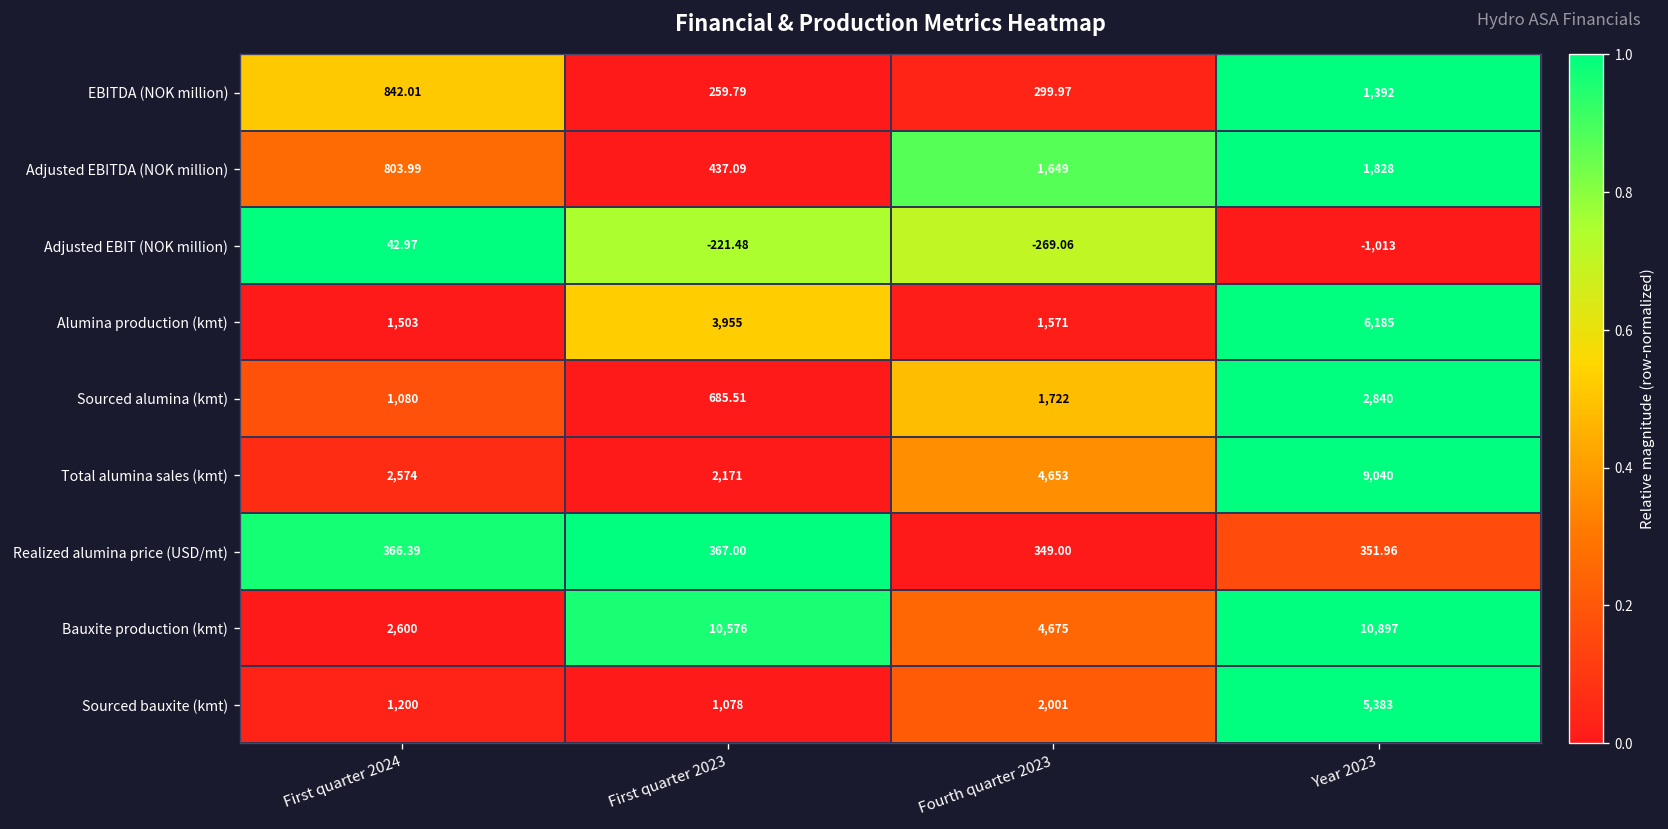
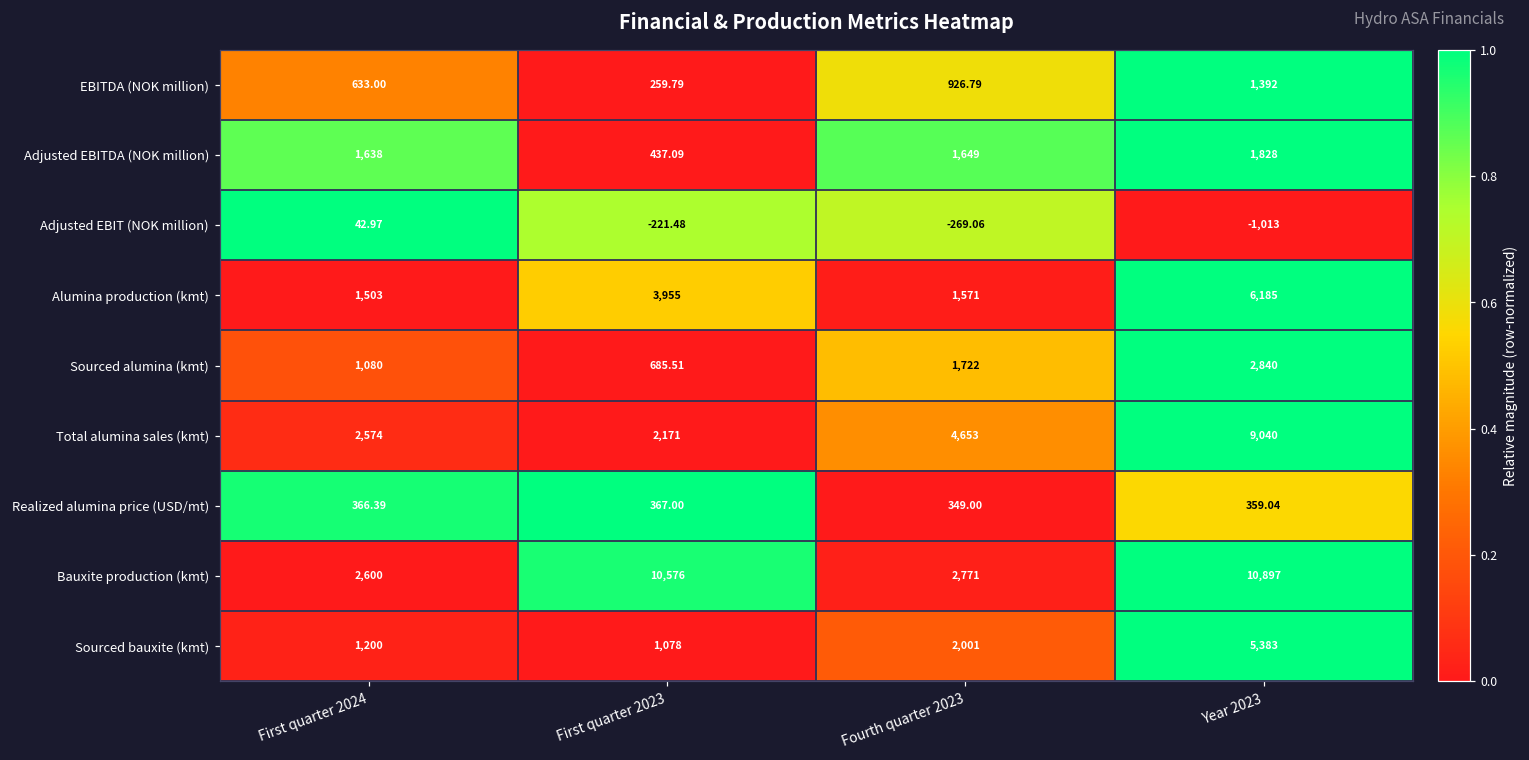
  {
    "EBITDA (NOK million)": {
-     "First quarter 2024": "842.01",
+     "First quarter 2024": "633.00",
      "First quarter 2023": "259.79",
-     "Fourth quarter 2023": "299.97",
+     "Fourth quarter 2023": "926.79",
      "Year 2023": "1,392"
    },
    "Adjusted EBITDA (NOK million)": {
-     "First quarter 2024": "803.99",
+     "First quarter 2024": "1,638",
      "First quarter 2023": "437.09",
      "Fourth quarter 2023": "1,649",
      "Year 2023": "1,828"
    },
    "Adjusted EBIT (NOK million)": {
      "First quarter 2024": "42.97",
      "First quarter 2023": "-221.48",
      "Fourth quarter 2023": "-269.06",
      "Year 2023": "-1,013"
    },
    "Alumina production (kmt)": {
      "First quarter 2024": "1,503",
      "First quarter 2023": "3,955",
      "Fourth quarter 2023": "1,571",
      "Year 2023": "6,185"
    },
    "Sourced alumina (kmt)": {
      "First quarter 2024": "1,080",
      "First quarter 2023": "685.51",
      "Fourth quarter 2023": "1,722",
      "Year 2023": "2,840"
    },
    "Total alumina sales (kmt)": {
      "First quarter 2024": "2,574",
      "First quarter 2023": "2,171",
      "Fourth quarter 2023": "4,653",
      "Year 2023": "9,040"
    },
    "Realized alumina price (USD/mt)": {
      "First quarter 2024": "366.39",
      "First quarter 2023": "367.00",
      "Fourth quarter 2023": "349.00",
-     "Year 2023": "351.96"
+     "Year 2023": "359.04"
    },
    "Bauxite production (kmt)": {
      "First quarter 2024": "2,600",
      "First quarter 2023": "10,576",
-     "Fourth quarter 2023": "4,675",
+     "Fourth quarter 2023": "2,771",
      "Year 2023": "10,897"
    },
    "Sourced bauxite (kmt)": {
      "First quarter 2024": "1,200",
      "First quarter 2023": "1,078",
      "Fourth quarter 2023": "2,001",
      "Year 2023": "5,383"
    }
  }
